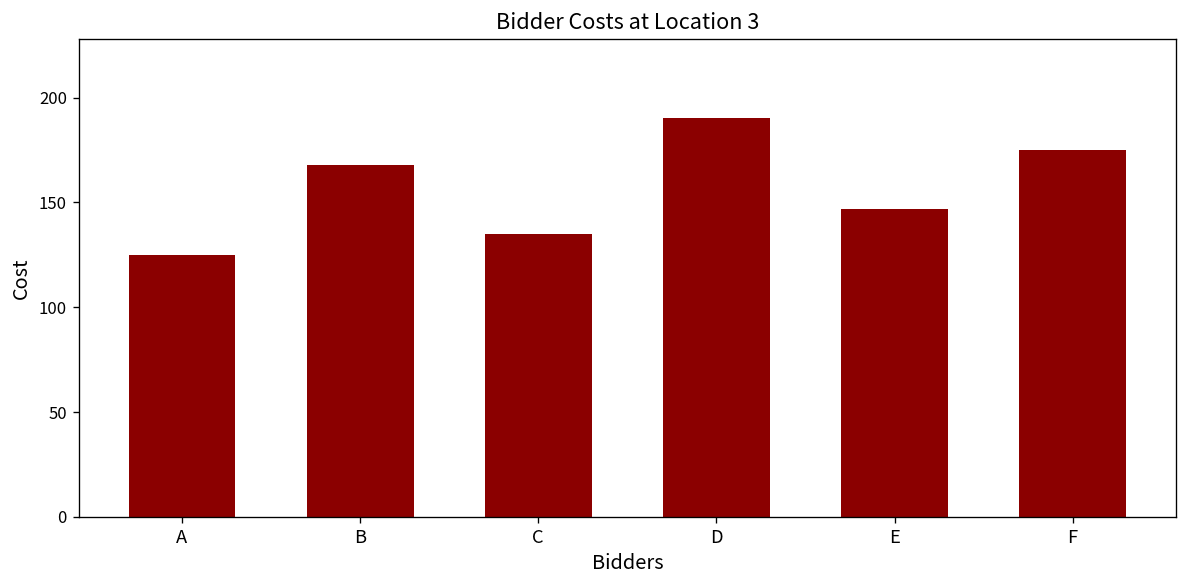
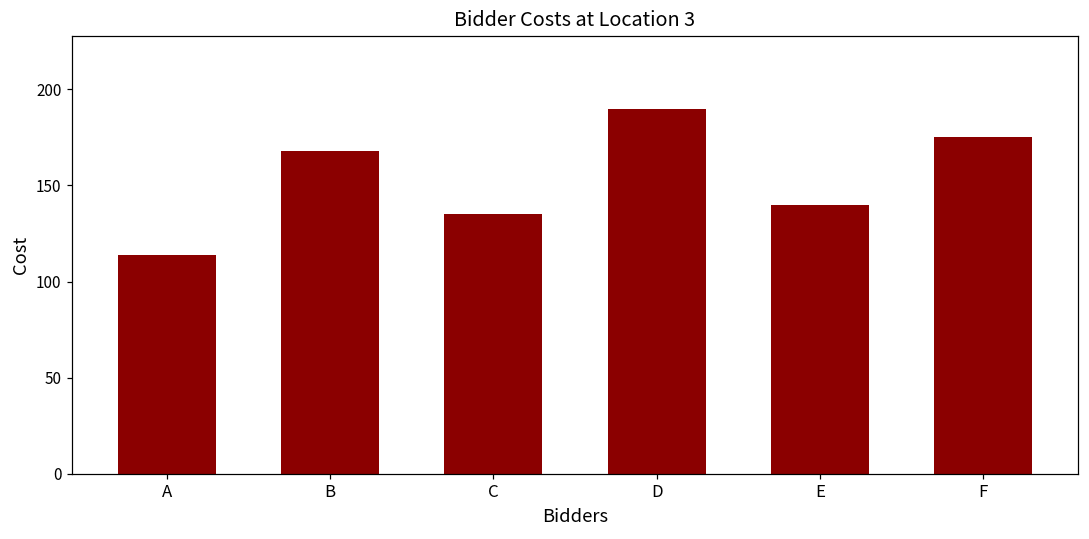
  {
-   "A": 125,
+   "A": 114,
    "B": 168,
    "C": 135,
    "D": 190,
-   "E": 147,
+   "E": 140,
    "F": 175
  }
